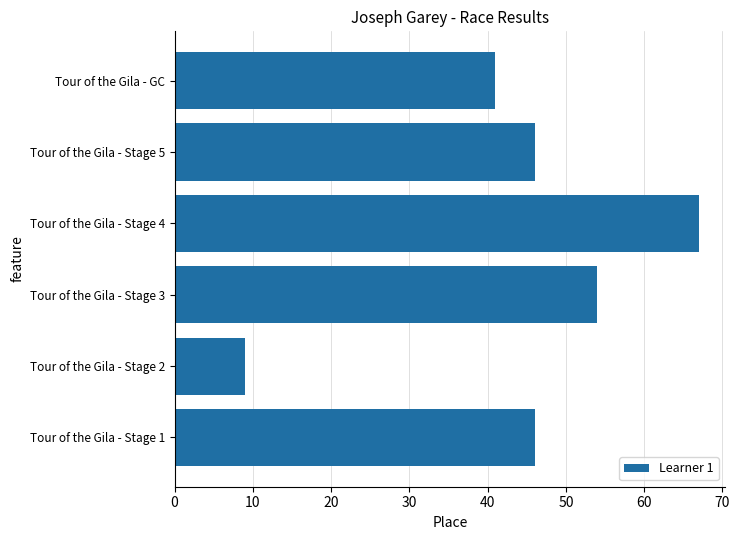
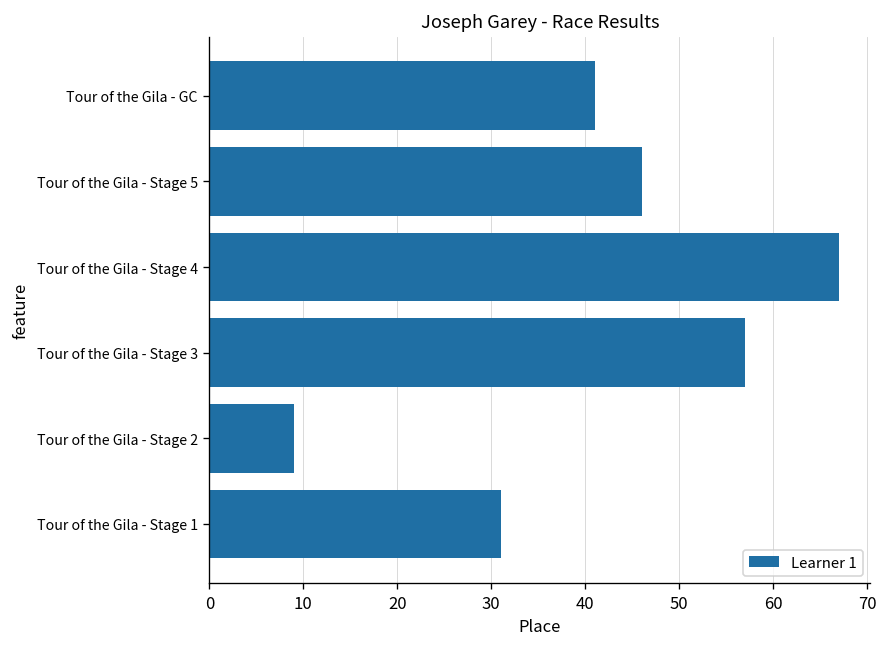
  {
    "Tour of the Gila - GC": 41,
    "Tour of the Gila - Stage 5": 46,
    "Tour of the Gila - Stage 4": 67,
-   "Tour of the Gila - Stage 3": 54,
+   "Tour of the Gila - Stage 3": 57,
    "Tour of the Gila - Stage 2": 9,
-   "Tour of the Gila - Stage 1": 46
+   "Tour of the Gila - Stage 1": 31
  }
